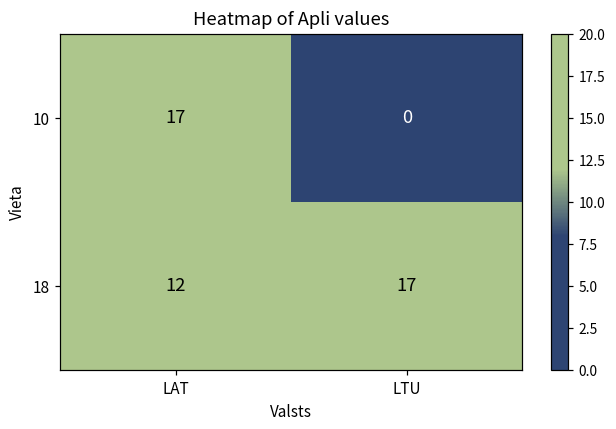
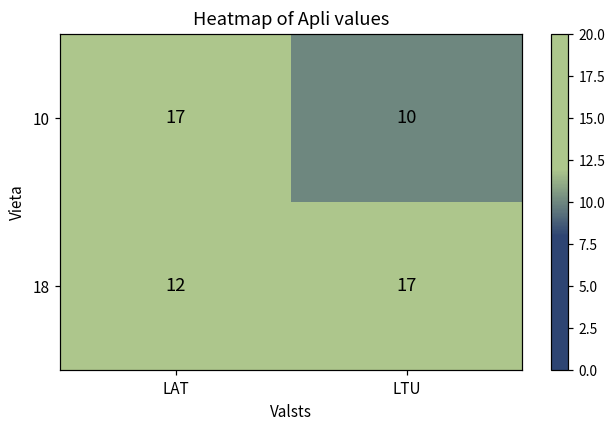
  {
    "10": {
      "LAT": 17,
-     "LTU": 0
+     "LTU": 10
    },
    "18": {
      "LAT": 12,
      "LTU": 17
    }
  }
